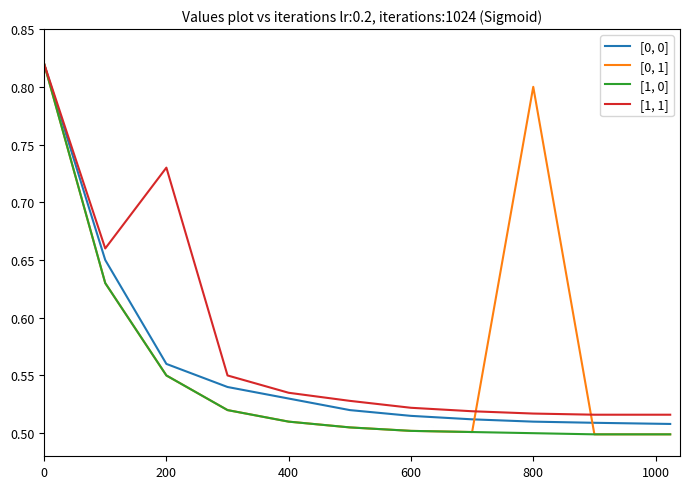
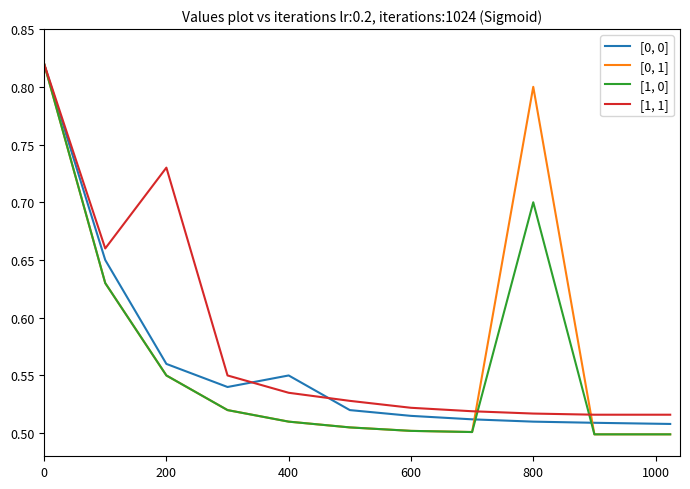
  {
    "[0, 0]": {
      "200": 0.56,
-     "400": 0.53,
+     "400": 0.55,
      "600": 0.515,
      "800": 0.51
    },
    "[0, 1]": {
      "800": 0.80
    },
    "[1, 0]": {
-     "800": 0.5
+     "800": 0.7
    },
    "[1, 1]": {
      "200": 0.73,
      "400": 0.535,
      "600": 0.52,
      "800": 0.517
    }
  }
